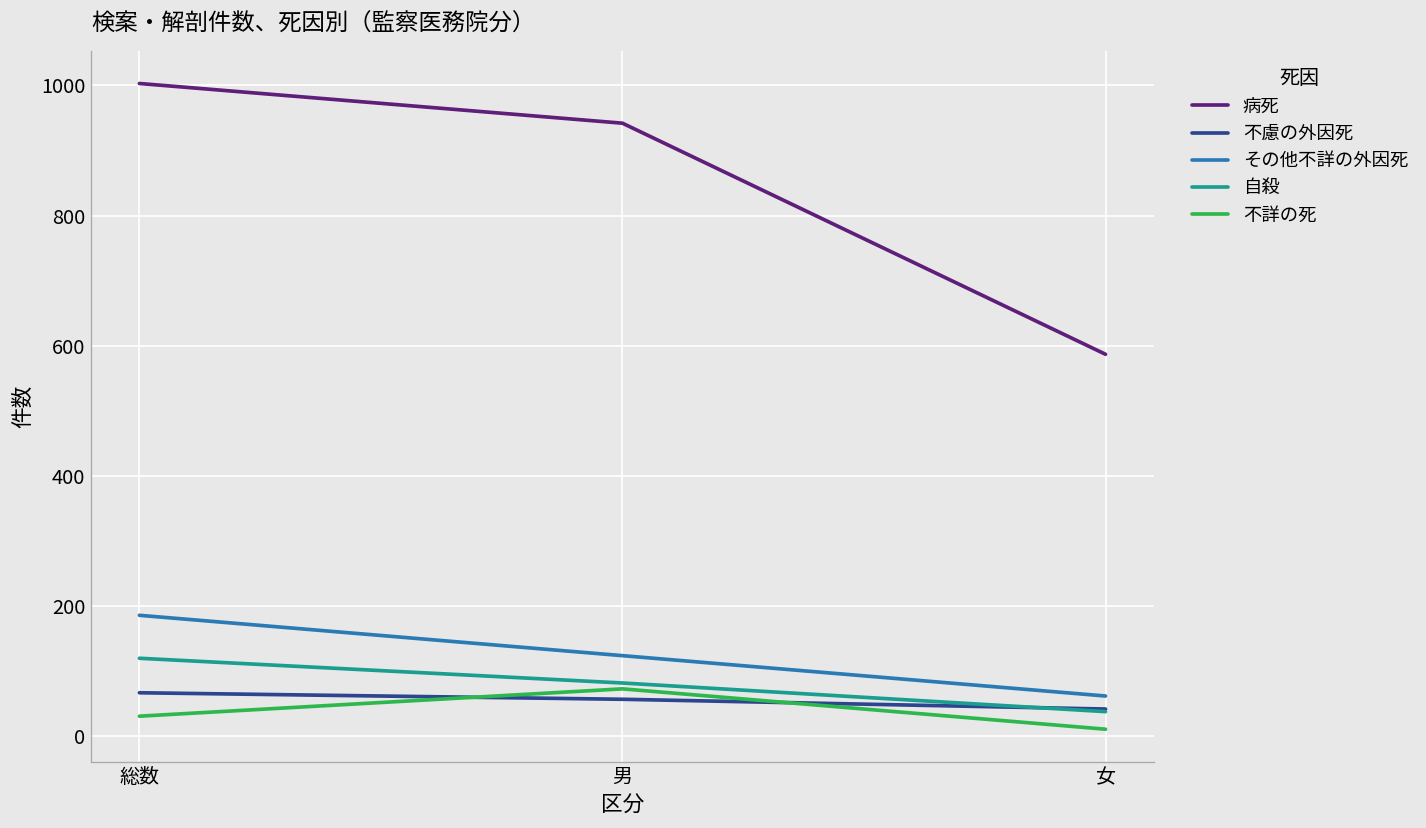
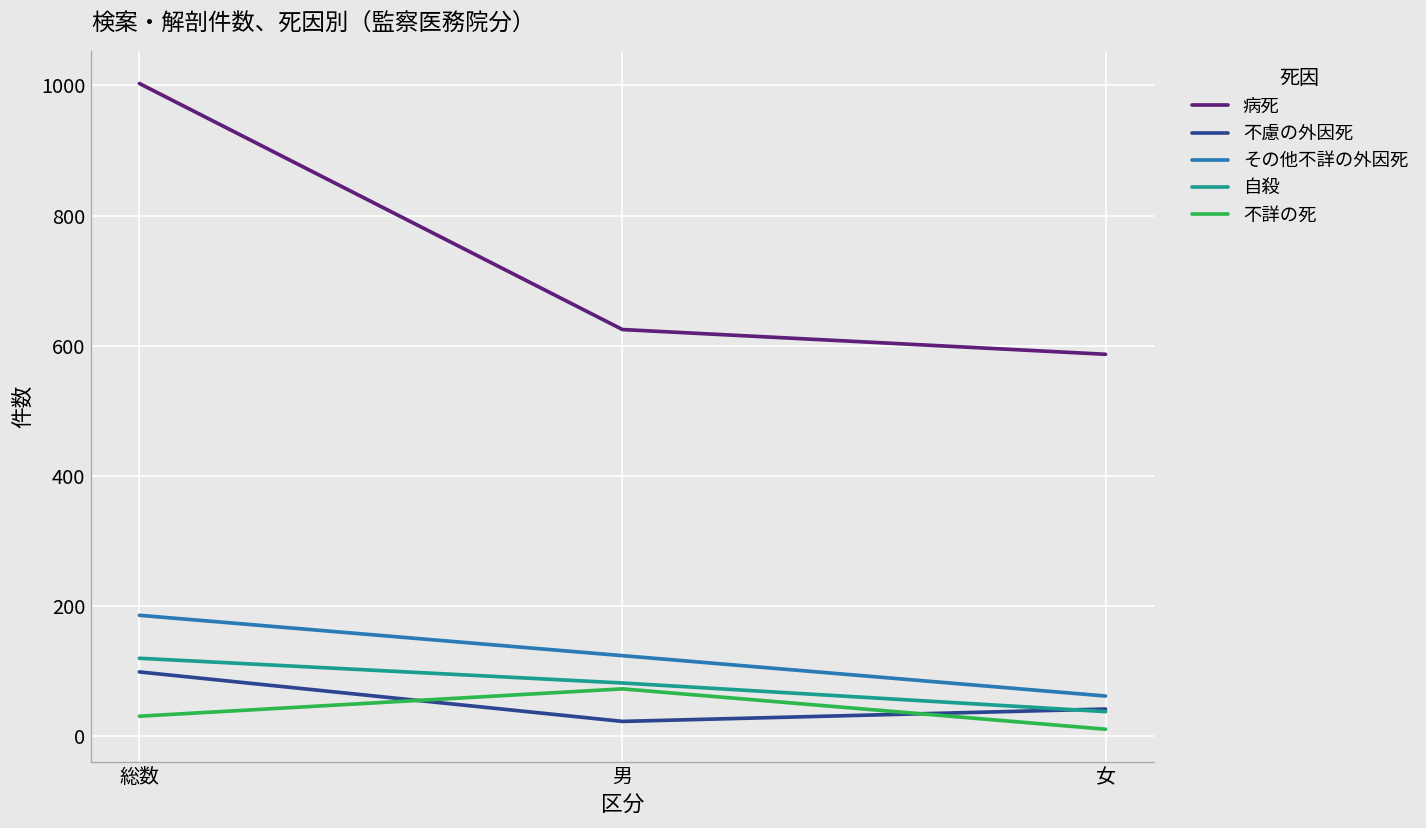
  {
    "病死": {
      "総数": 1000,
-     "男": 940,
+     "男": 630,
      "女": 590
    },
    "不慮の外因死": {
-     "総数": 70,
-     "男": 60
+     "総数": 100,
+     "男": 20
    },
    "不詳の死": {
      "総数": 30,
      "男": 70,
      "女": 10
    }
  }
